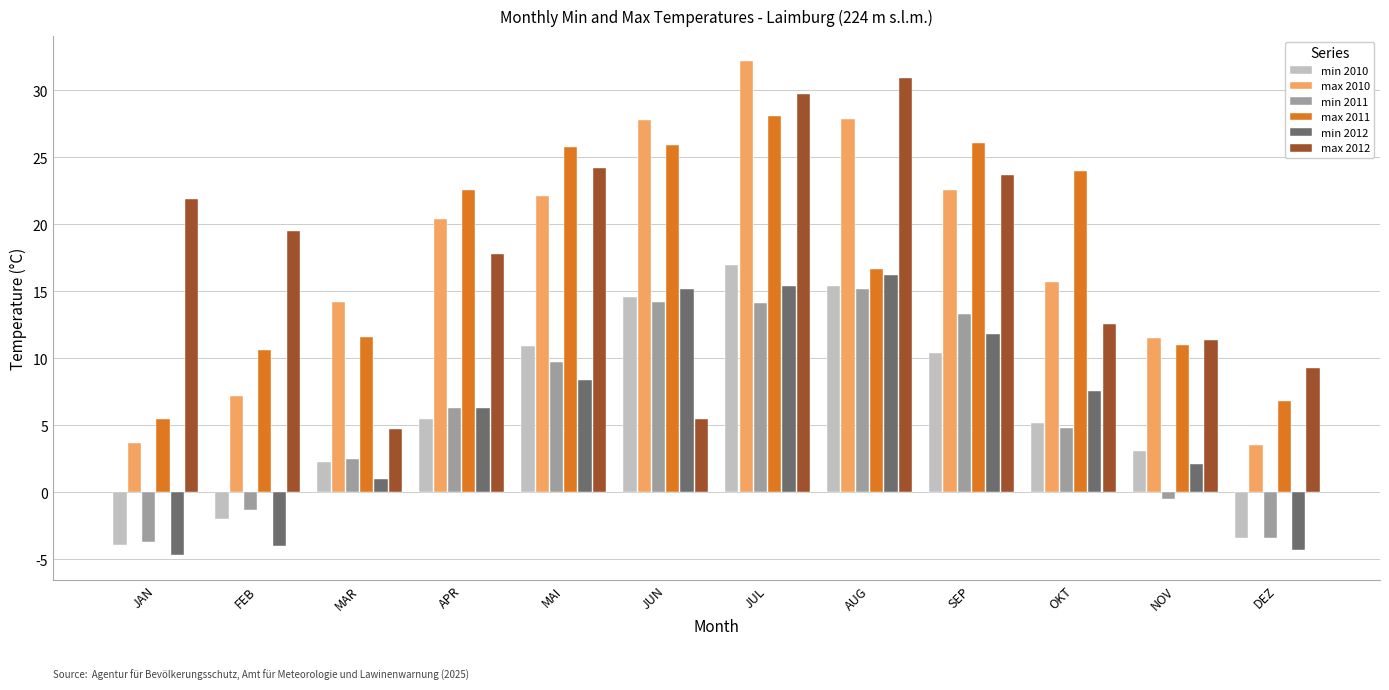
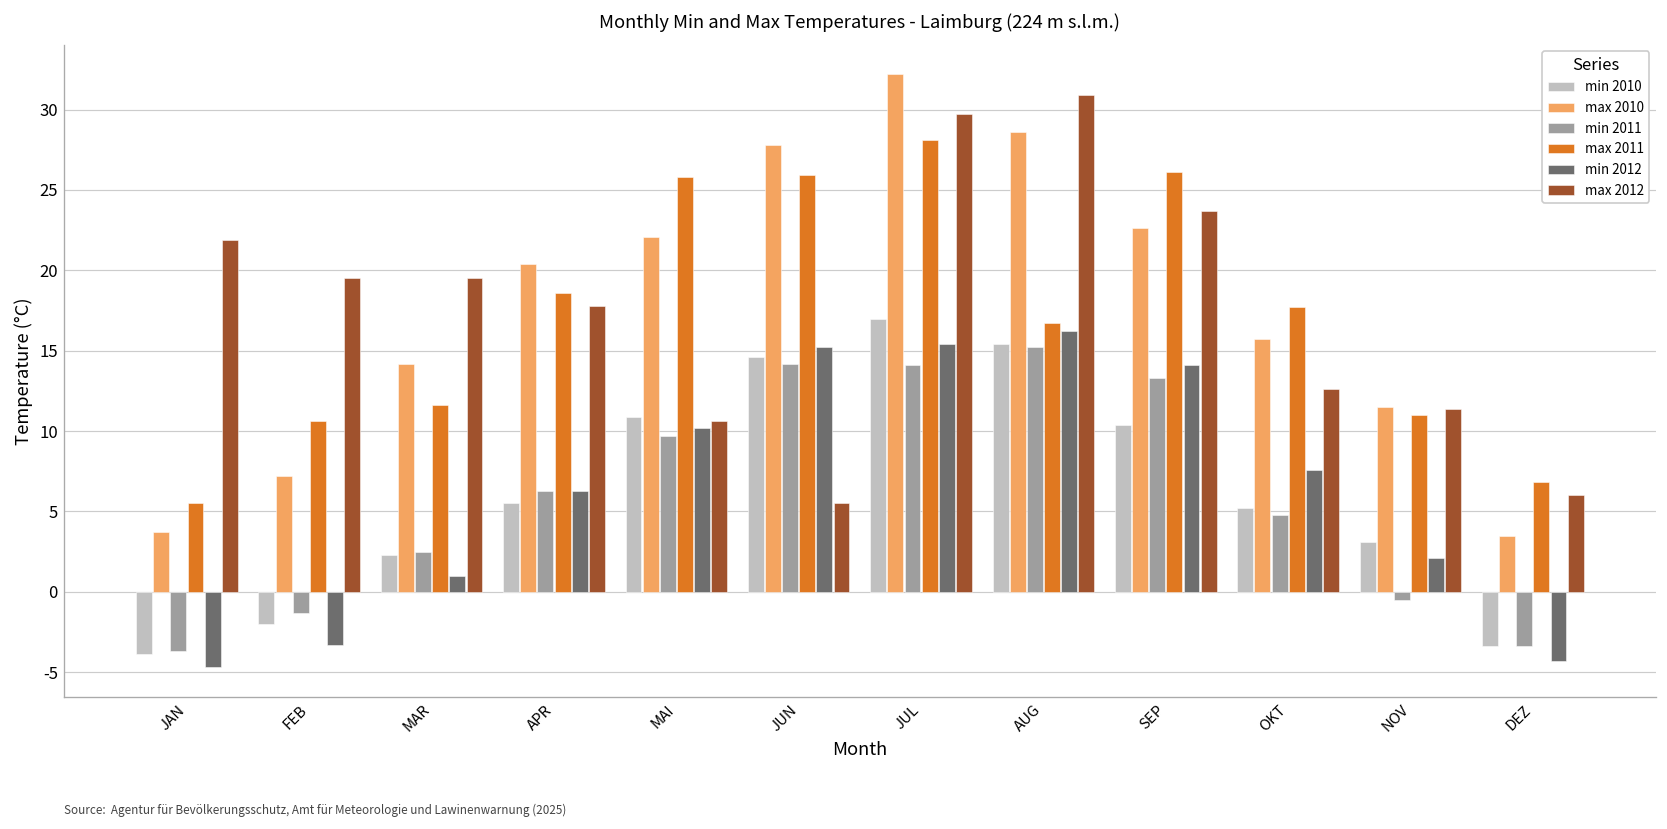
  {
    "max 2010": {
      "JAN": 3.7,
      "FEB": 7.2,
      "MAR": 14.2,
      "APR": 20.4,
      "MAI": 22.1,
      "JUN": 27.8,
      "JUL": 32.2,
-     "AUG": 27.9,
+     "AUG": 28.6,
      "SEP": 22.6,
      "OKT": 15.7,
      "NOV": 11.5,
      "DEZ": 3.5
    },
    "max 2011": {
      "JAN": 5.5,
      "FEB": 10.6,
      "MAR": 11.6,
-     "APR": 22.6,
+     "APR": 18.6,
      "MAI": 25.8,
      "JUN": 25.9,
      "JUL": 28.1,
      "AUG": 16.7,
      "SEP": 26.1,
-     "OKT": 24.0,
+     "OKT": 17.7,
      "NOV": 11.0,
      "DEZ": 6.8
    },
    "min 2012": {
      "JAN": -4.7,
-     "FEB": -4.0,
+     "FEB": -3.3,
      "MAR": 1.0,
      "APR": 6.3,
-     "MAI": 8.4,
+     "MAI": 10.2,
      "JUN": 15.2,
      "JUL": 15.4,
      "AUG": 16.2,
-     "SEP": 11.8,
+     "SEP": 14.1,
      "OKT": 7.6,
      "NOV": 2.1,
      "DEZ": -4.3
    },
    "max 2012": {
      "JAN": 21.9,
      "FEB": 19.5,
-     "MAR": 4.7,
+     "MAR": 19.5,
      "APR": 17.8,
-     "MAI": 24.2,
+     "MAI": 10.6,
      "JUN": 5.5,
      "JUL": 29.7,
      "AUG": 30.9,
      "SEP": 23.7,
      "OKT": 12.6,
      "NOV": 11.4,
-     "DEZ": 9.3
+     "DEZ": 6.0
    }
  }
